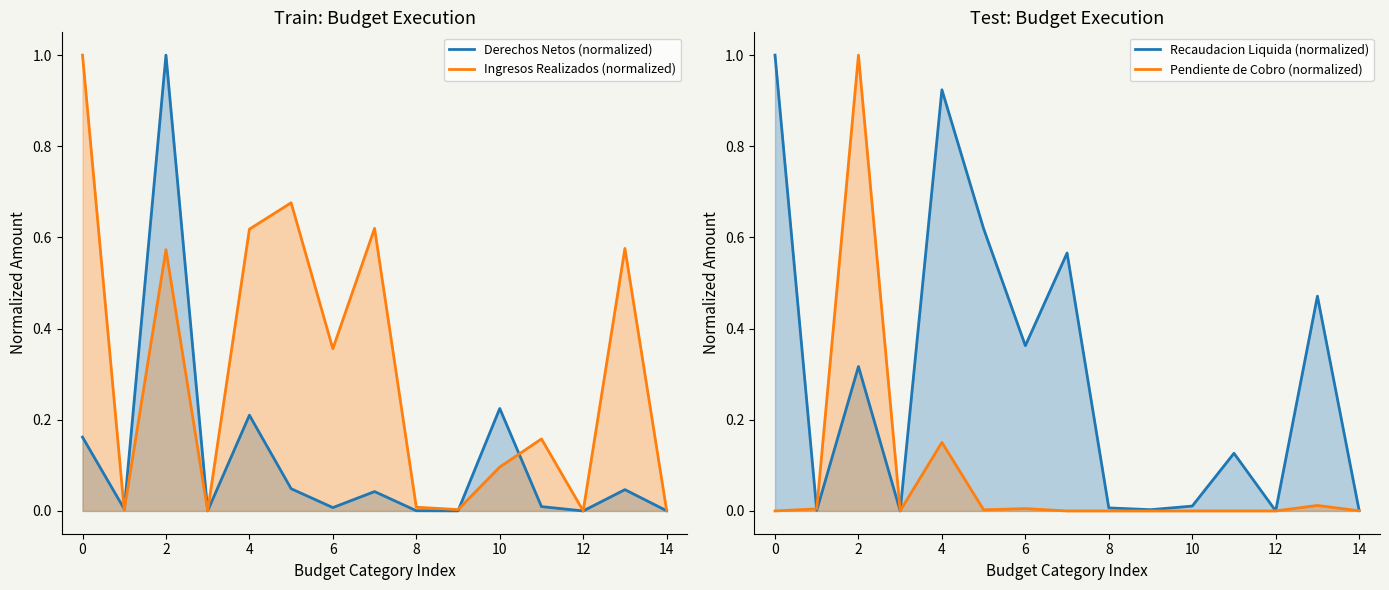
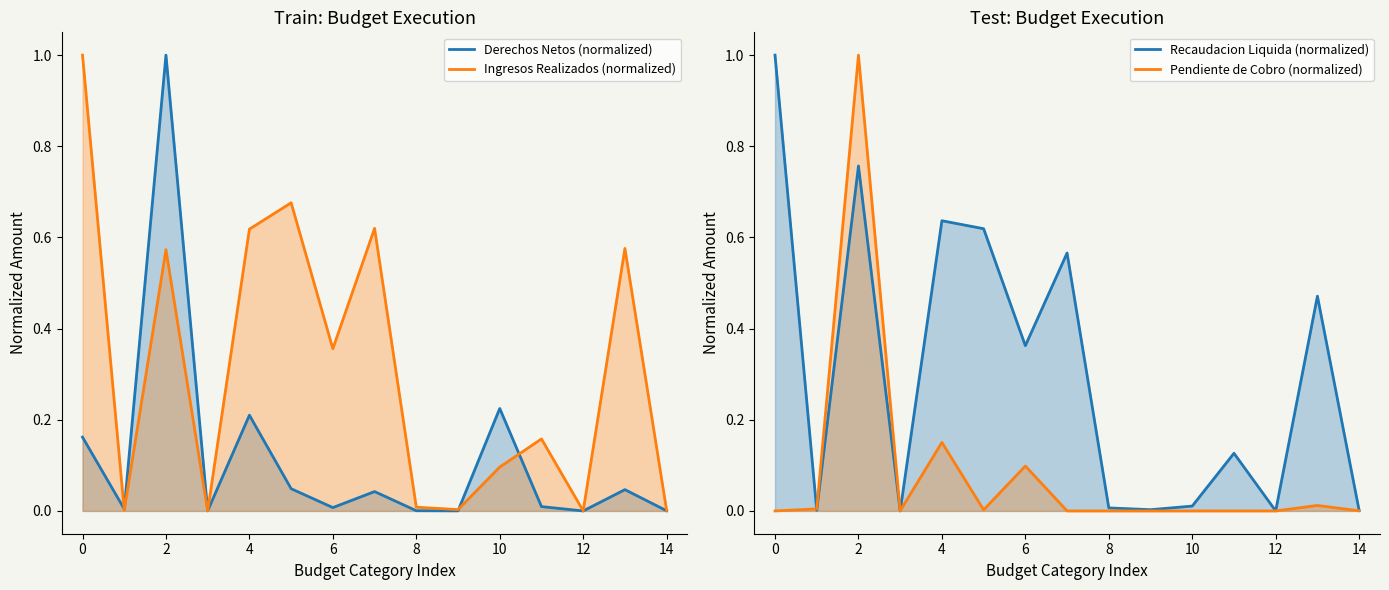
  {
    "Train: Budget Execution": {
      "Derechos Netos (normalized)": {
        "0": 0.16,
        "2": 1.00,
        "4": 0.21,
        "6": 0.01,
        "8": 0.00,
        "10": 0.22
      },
      "Ingresos Realizados (normalized)": {
        "0": 1.00,
        "2": 0.57,
        "4": 0.62,
        "6": 0.36,
        "8": 0.01,
        "10": 0.10
      }
    },
    "Test: Budget Execution": {
      "Recaudacion Liquida (normalized)": {
        "0": 1.00,
-       "2": 0.32,
-       "4": 0.92,
+       "2": 0.76,
+       "4": 0.64,
        "6": 0.36,
        "8": 0.01,
        "10": 0.01
      },
      "Pendiente de Cobro (normalized)": {
        "0": 0.00,
        "2": 1.00,
        "4": 0.15,
-       "6": 0.01,
+       "6": 0.10,
        "8": 0.00,
        "10": 0.00
      }
    }
  }
